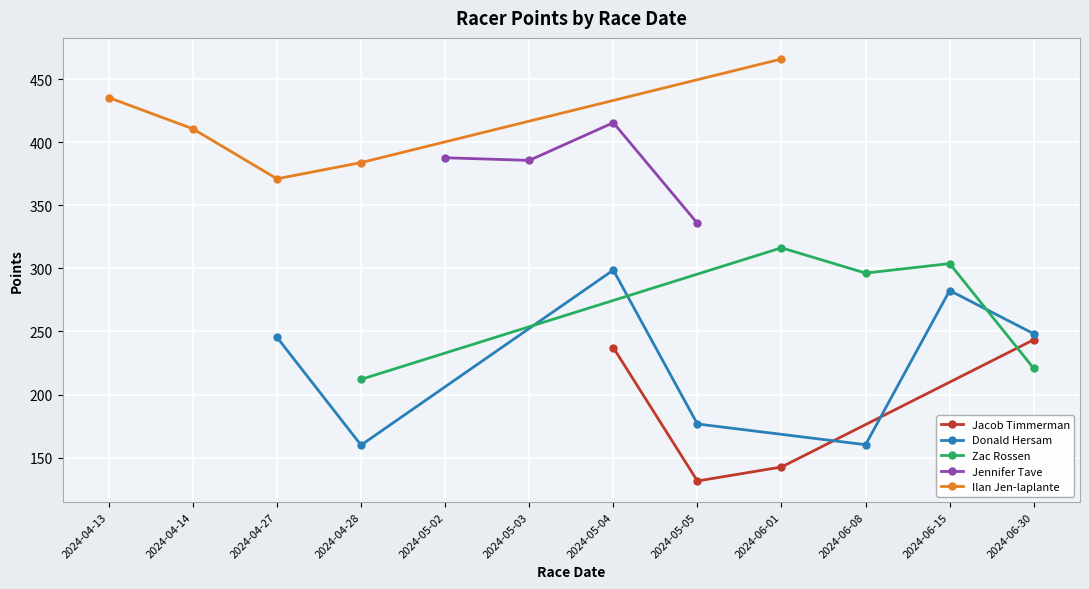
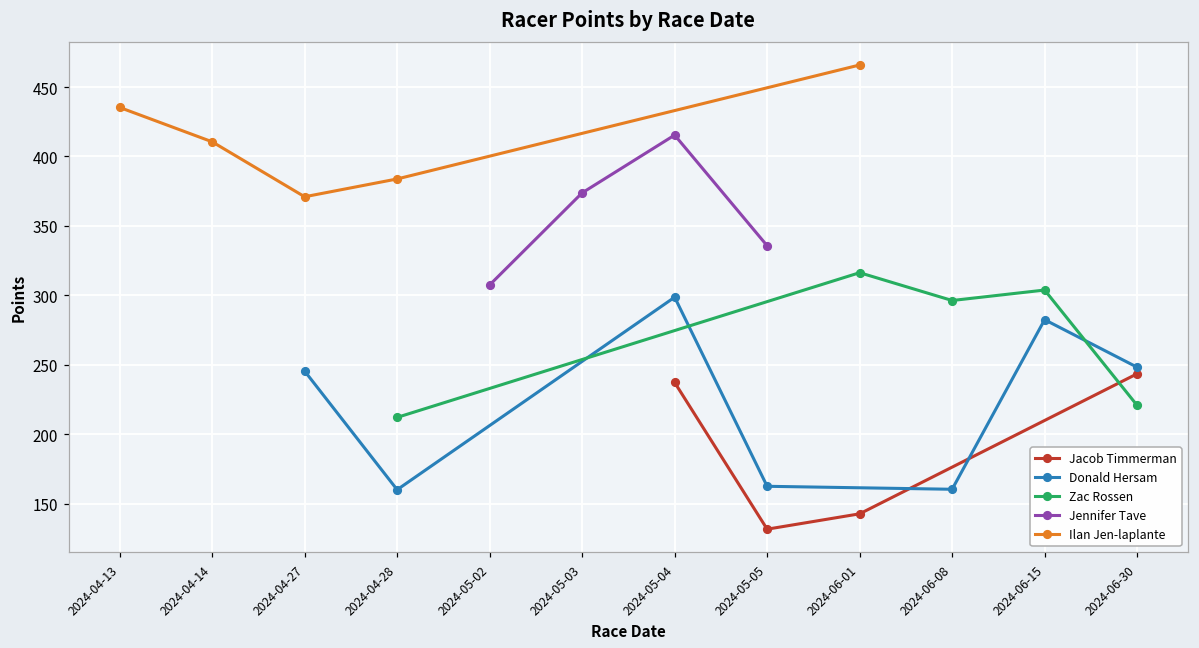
  {
    "Jacob Timmerman": {
      "2024-05-04": 237,
      "2024-05-05": 132,
      "2024-06-01": 143,
      "2024-06-30": 243
    },
    "Donald Hersam": {
      "2024-04-27": 245,
      "2024-04-28": 160,
      "2024-05-04": 299,
-     "2024-05-05": 177,
+     "2024-05-05": 162,
      "2024-06-08": 160,
      "2024-06-15": 282,
      "2024-06-30": 248
    },
    "Zac Rossen": {
      "2024-04-28": 212,
      "2024-06-01": 316,
      "2024-06-08": 296,
      "2024-06-15": 304,
      "2024-06-30": 221
    },
    "Jennifer Tave": {
-     "2024-05-02": 388,
-     "2024-05-03": 386,
+     "2024-05-02": 307,
+     "2024-05-03": 374,
      "2024-05-04": 415,
      "2024-05-05": 336
    },
    "Ilan Jen-laplante": {
      "2024-04-13": 435,
      "2024-04-14": 411,
      "2024-04-27": 371,
      "2024-04-28": 384,
      "2024-06-01": 466
    }
  }
